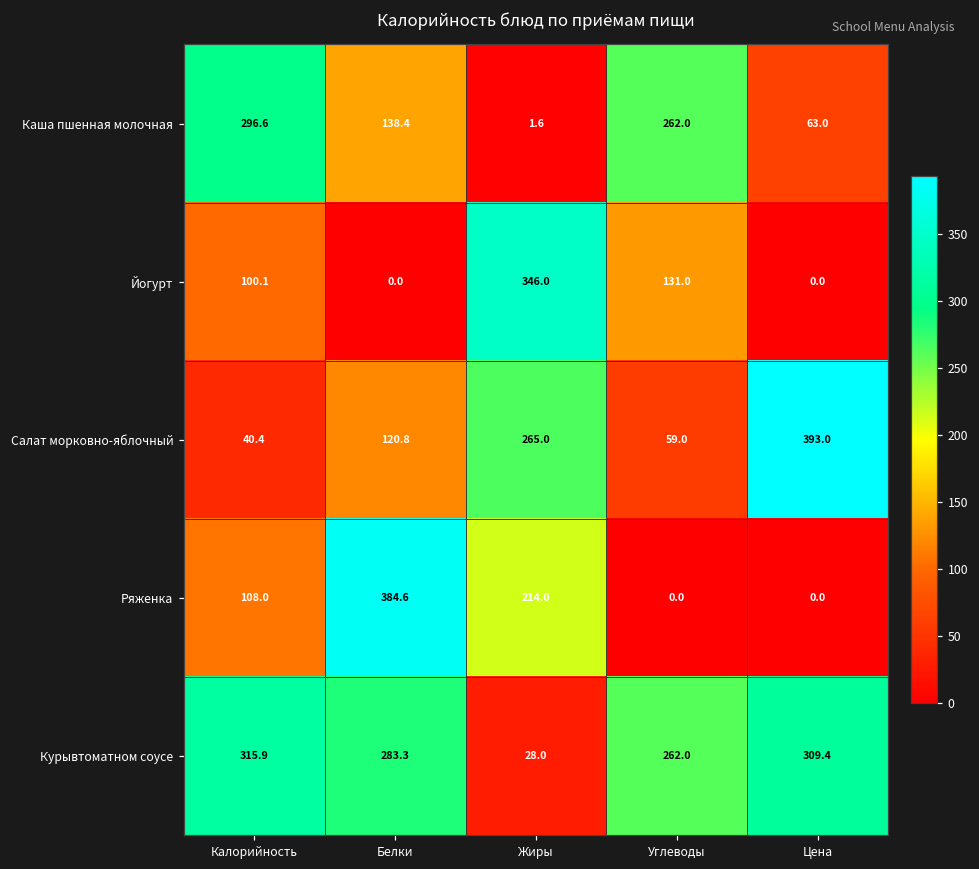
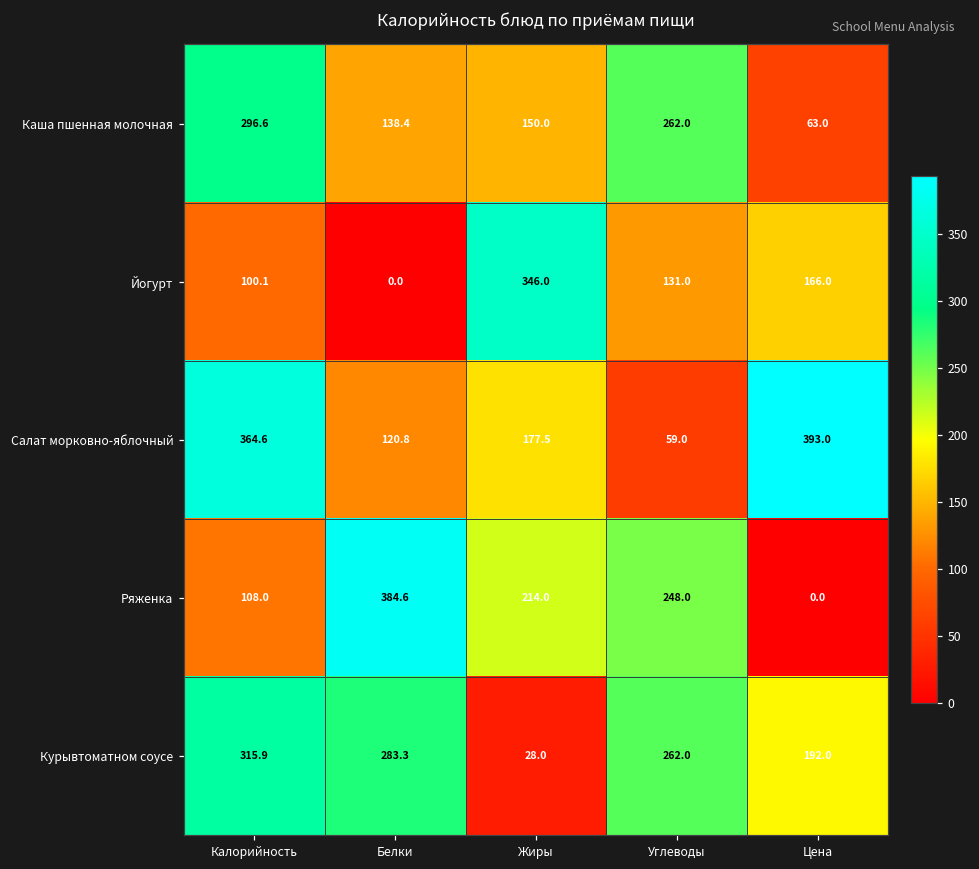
  {
    "Каша пшенная молочная": {
      "Калорийность": 296.6,
      "Белки": 138.4,
-     "Жиры": 1.6,
+     "Жиры": 150.0,
      "Углеводы": 262.0,
      "Цена": 63.0
    },
    "Йогурт": {
      "Калорийность": 100.1,
      "Белки": 0.0,
      "Жиры": 346.0,
      "Углеводы": 131.0,
-     "Цена": 0.0
+     "Цена": 166.0
    },
    "Салат морковно-яблочный": {
-     "Калорийность": 40.4,
+     "Калорийность": 364.6,
      "Белки": 120.8,
-     "Жиры": 265.0,
+     "Жиры": 177.5,
      "Углеводы": 59.0,
      "Цена": 393.0
    },
    "Ряженка": {
      "Калорийность": 108.0,
      "Белки": 384.6,
      "Жиры": 214.0,
-     "Углеводы": 0.0,
+     "Углеводы": 248.0,
      "Цена": 0.0
    },
    "Курывтоматном соусе": {
      "Калорийность": 315.9,
      "Белки": 283.3,
      "Жиры": 28.0,
      "Углеводы": 262.0,
-     "Цена": 309.4
+     "Цена": 192.0
    }
  }
